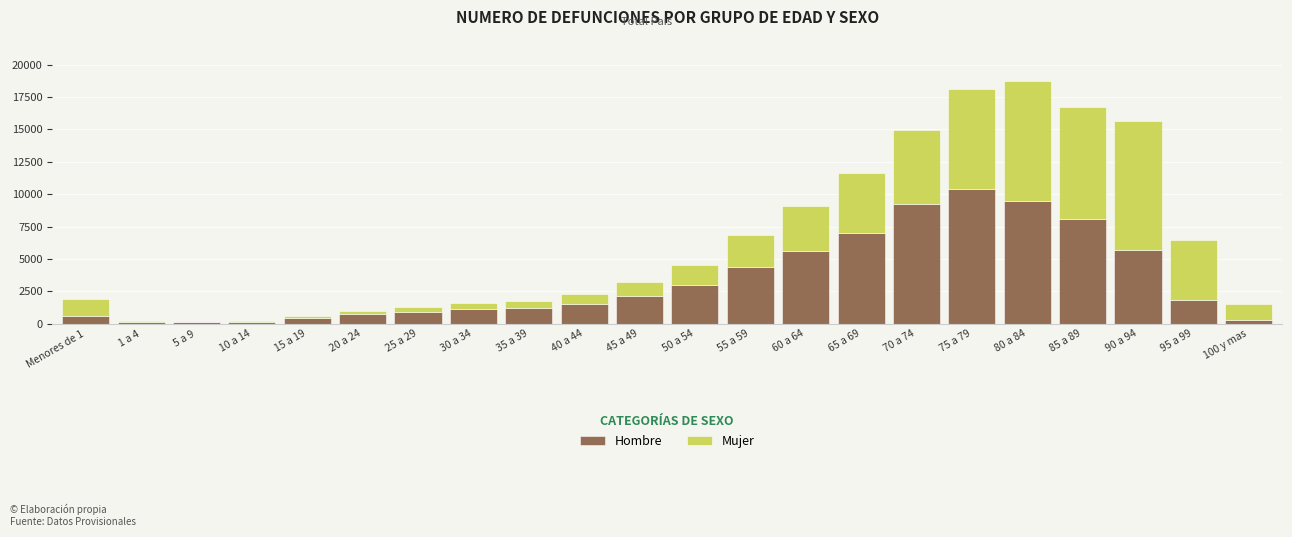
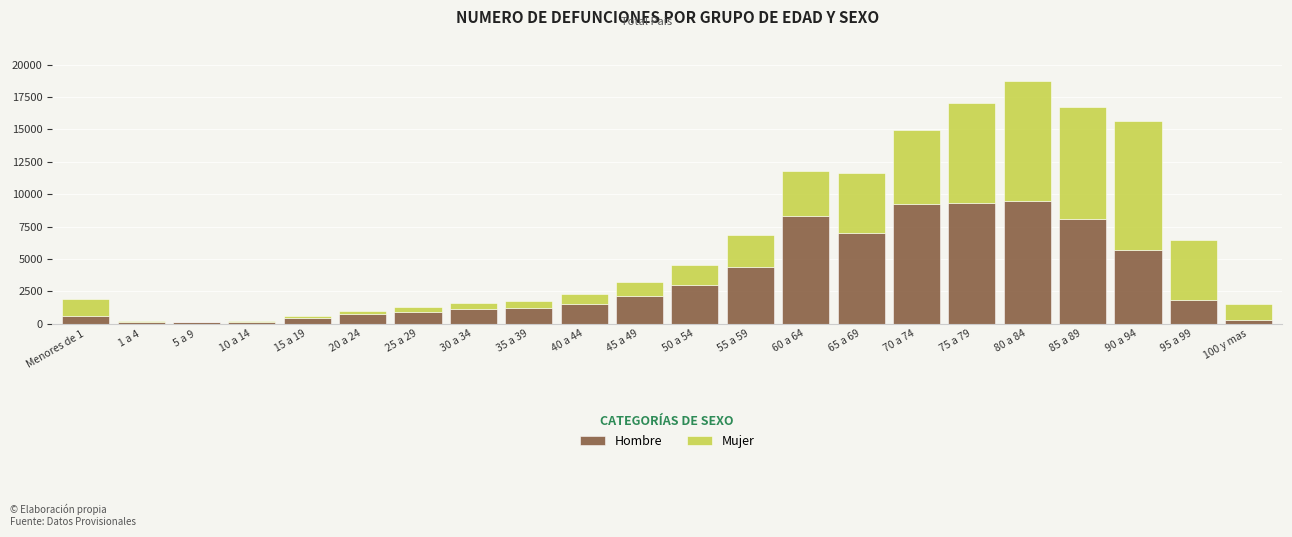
  {
    "Hombre": {
      "Menores de 1": 600,
      "15 a 19": 400,
      "20 a 24": 800,
      "25 a 29": 900,
      "30 a 34": 1200,
      "35 a 39": 1200,
      "40 a 44": 1500,
      "45 a 49": 2100,
      "50 a 54": 3000,
      "55 a 59": 4400,
-     "60 a 64": 5600,
+     "60 a 64": 8300,
      "65 a 69": 7000,
      "70 a 74": 9200,
-     "75 a 79": 10400,
+     "75 a 79": 9300,
      "80 a 84": 9500,
      "85 a 89": 8100,
      "90 a 94": 5700,
      "95 a 99": 1800,
      "100 y mas": 300
    },
    "Mujer": {
      "Menores de 1": 1300,
      "20 a 24": 200,
      "25 a 29": 300,
      "30 a 34": 400,
      "35 a 39": 500,
      "40 a 44": 800,
      "45 a 49": 1100,
      "50 a 54": 1600,
      "55 a 59": 2500,
      "60 a 64": 3500,
      "65 a 69": 4600,
      "70 a 74": 5800,
      "75 a 79": 7700,
      "80 a 84": 9300,
      "85 a 89": 8600,
      "90 a 94": 10000,
      "95 a 99": 4700,
      "100 y mas": 1200
    }
  }
